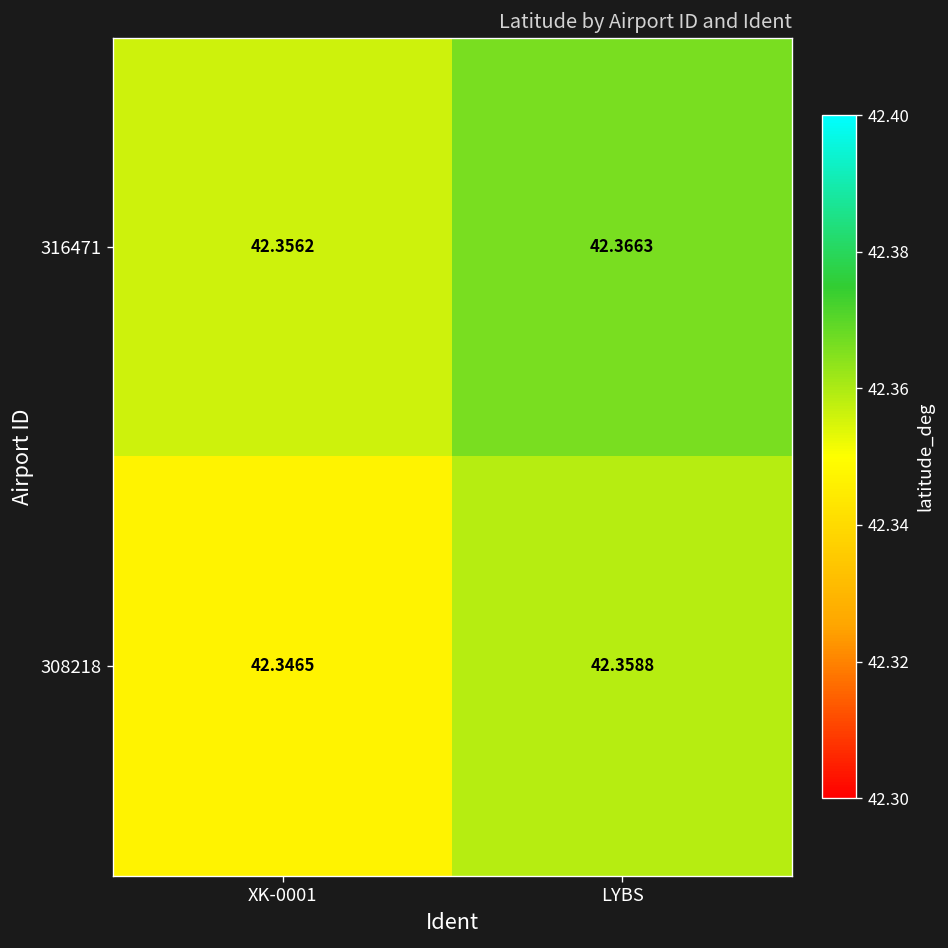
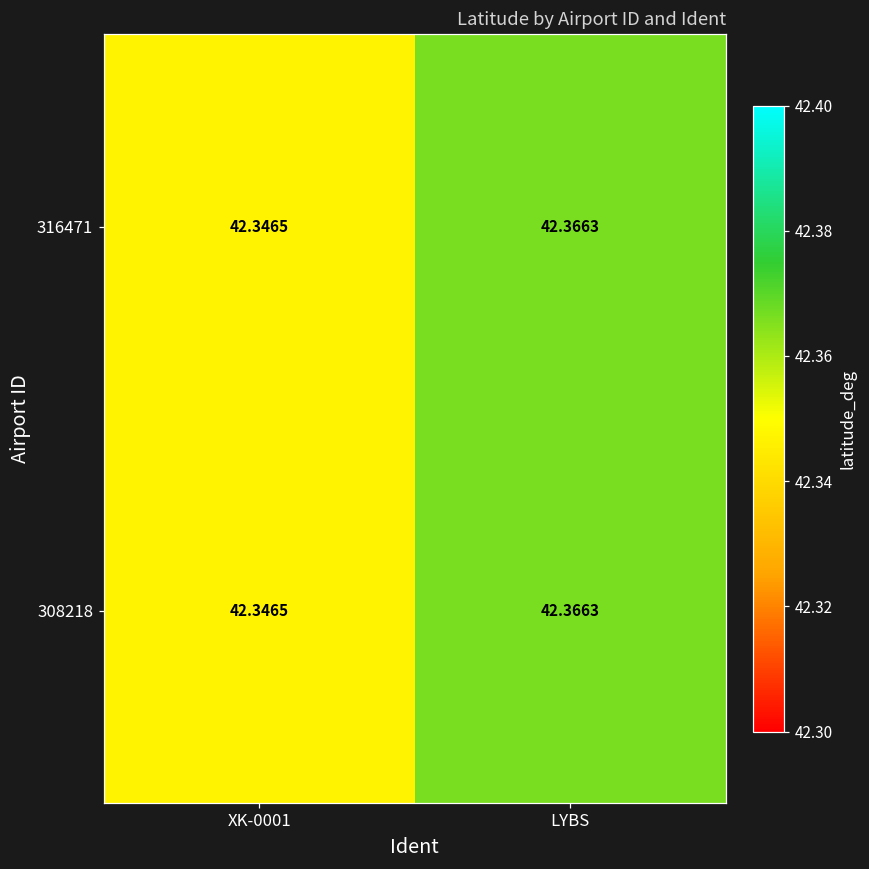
  {
    "316471": {
-     "XK-0001": 42.3562,
+     "XK-0001": 42.3465,
      "LYBS": 42.3663
    },
    "308218": {
      "XK-0001": 42.3465,
-     "LYBS": 42.3588
+     "LYBS": 42.3663
    }
  }
